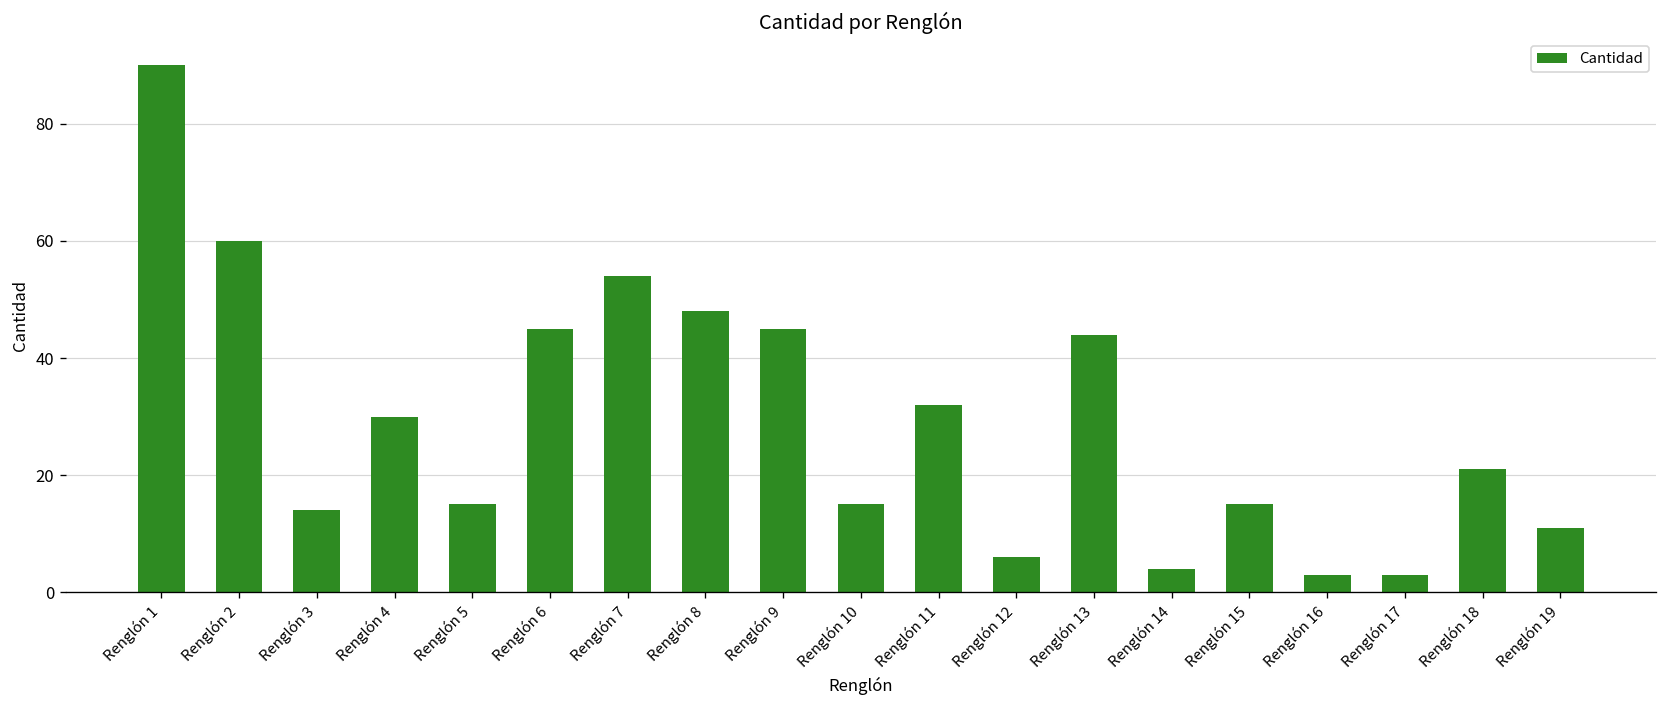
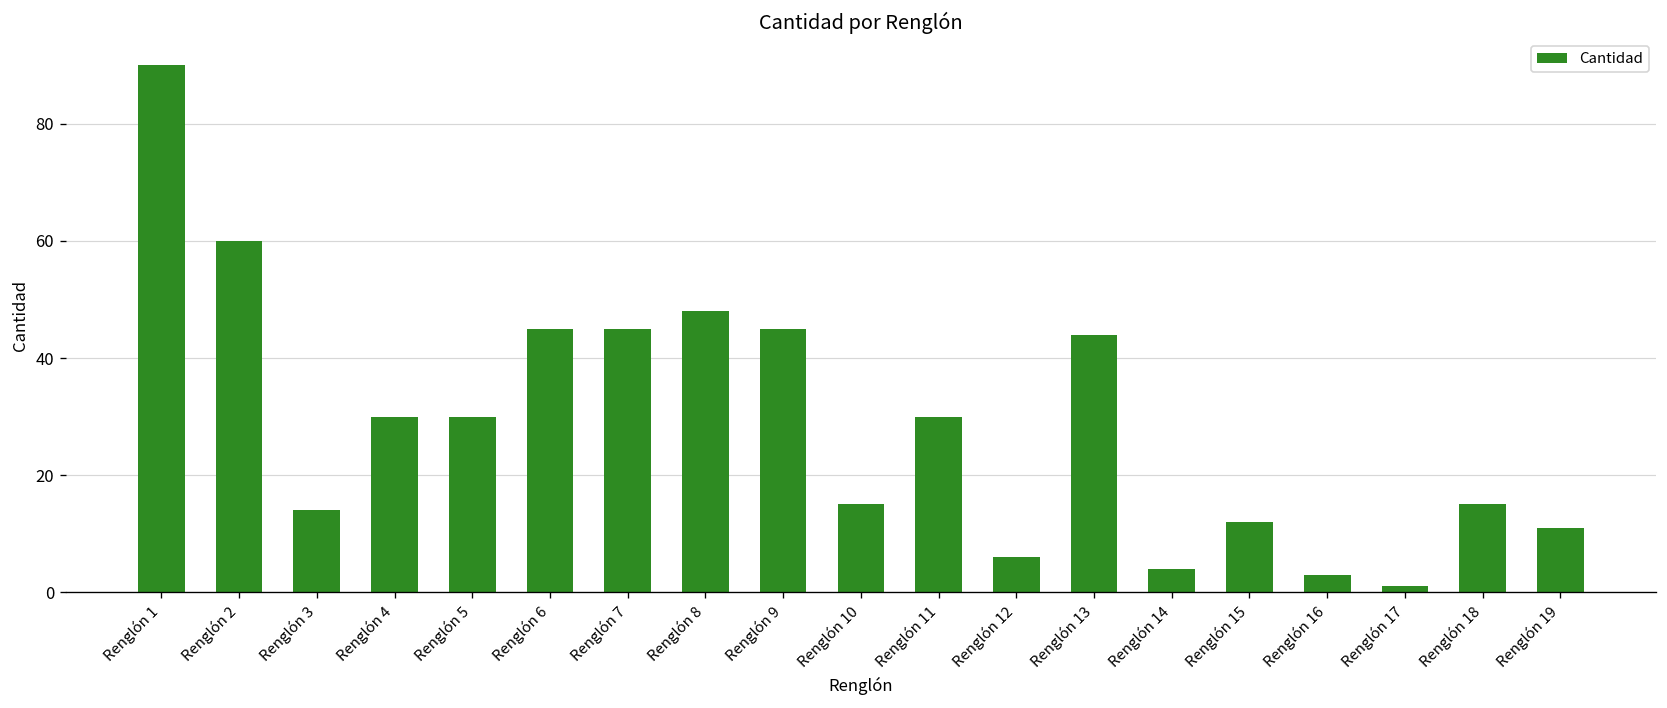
  {
    "Renglón 1": 90,
    "Renglón 2": 60,
    "Renglón 3": 14,
    "Renglón 4": 30,
-   "Renglón 5": 15,
+   "Renglón 5": 30,
    "Renglón 6": 45,
-   "Renglón 7": 54,
+   "Renglón 7": 45,
    "Renglón 8": 48,
    "Renglón 9": 45,
    "Renglón 10": 15,
-   "Renglón 11": 32,
+   "Renglón 11": 30,
    "Renglón 12": 6,
    "Renglón 13": 44,
    "Renglón 14": 4,
-   "Renglón 15": 15,
+   "Renglón 15": 12,
    "Renglón 16": 3,
-   "Renglón 17": 3,
-   "Renglón 18": 21,
+   "Renglón 17": 1,
+   "Renglón 18": 15,
    "Renglón 19": 11
  }
